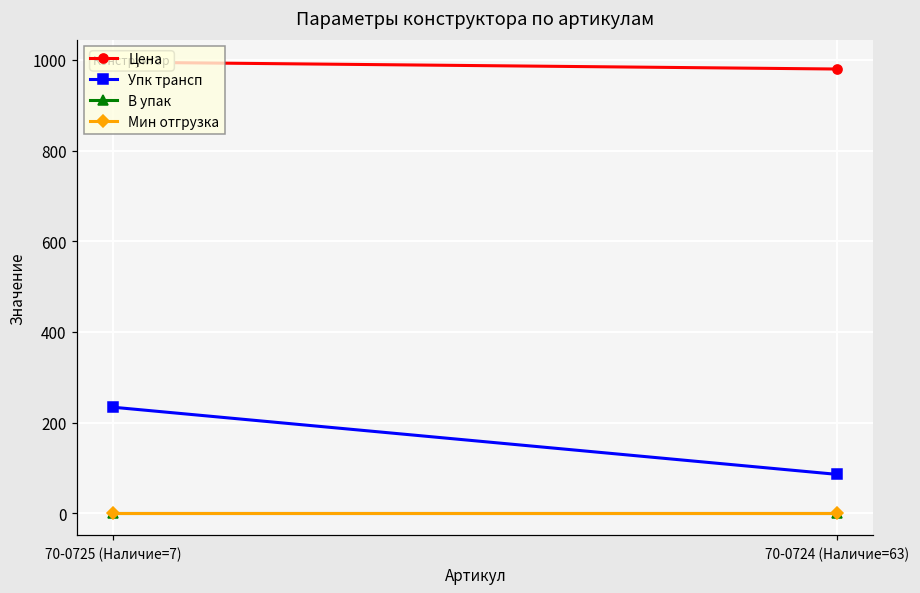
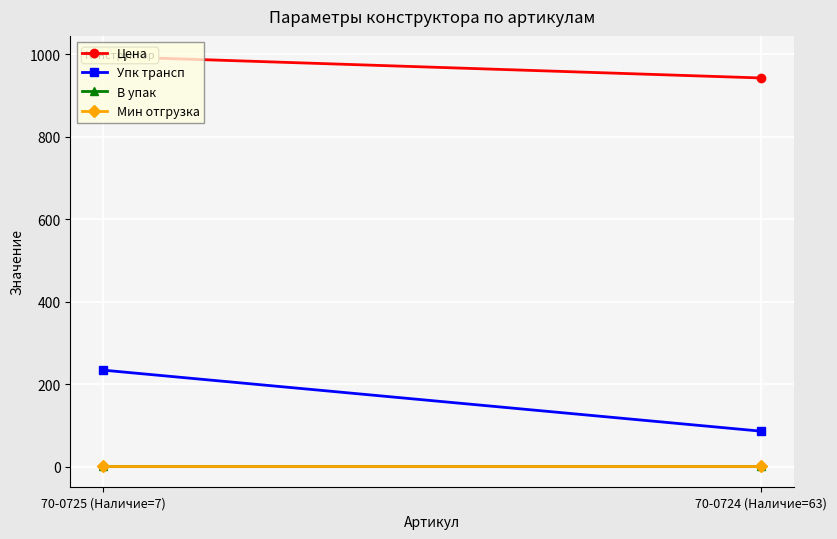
  {
    "Цена": {
-     "70-0724 (Наличие=63)": 980
+     "70-0724 (Наличие=63)": 940
    },
    "Упк трансп": {
      "70-0725 (Наличие=7)": 230,
      "70-0724 (Наличие=63)": 90
    },
    "Мин отгрузка": {
      "70-0725 (Наличие=7)": 0,
      "70-0724 (Наличие=63)": 0
    }
  }
